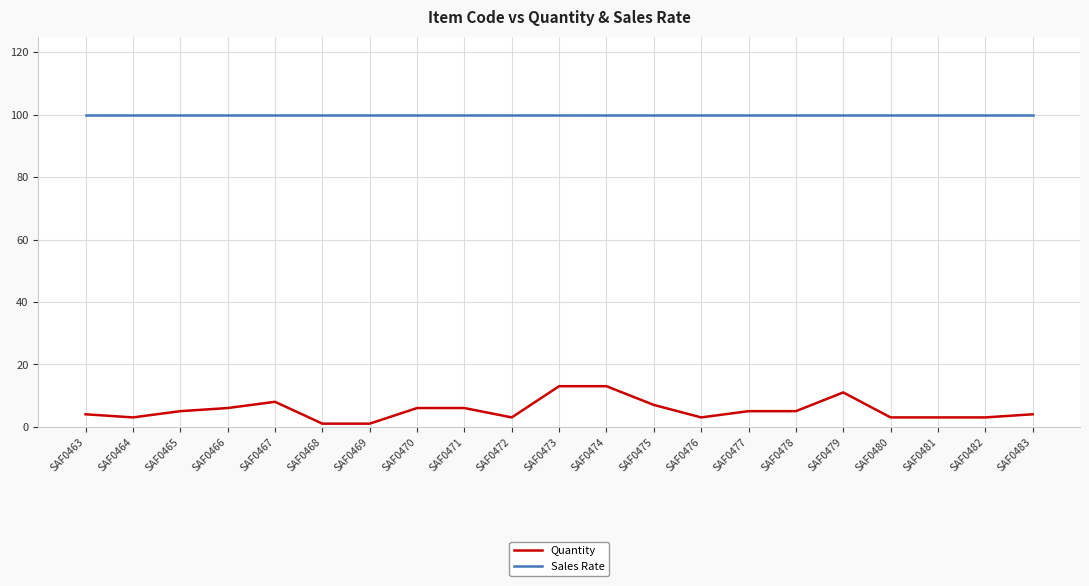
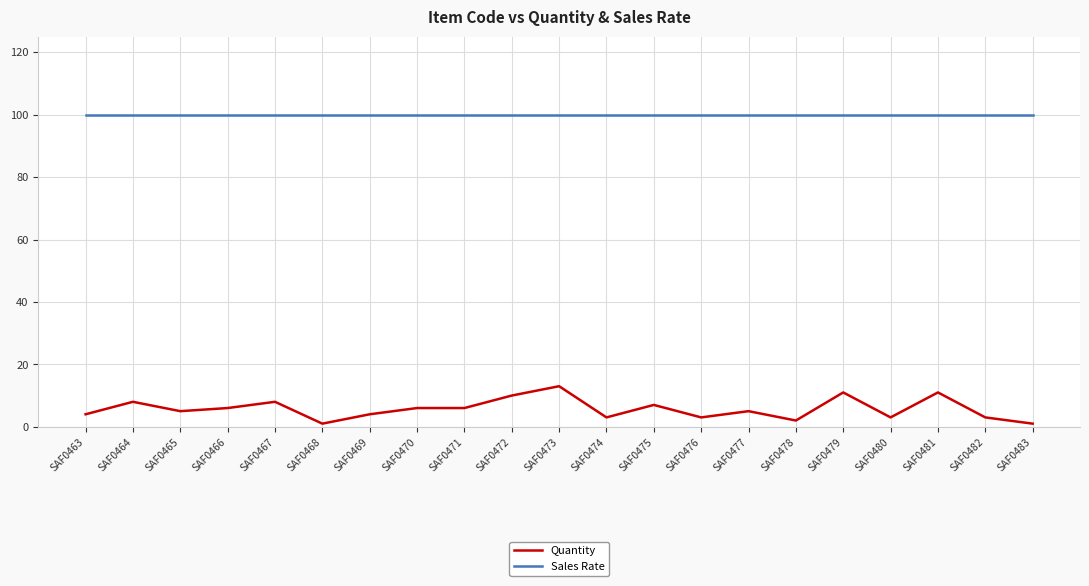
  {
    "Quantity": {
      "SAF0463": 4,
-     "SAF0464": 3,
+     "SAF0464": 8,
      "SAF0465": 5,
      "SAF0466": 6,
      "SAF0467": 8,
      "SAF0468": 1,
-     "SAF0469": 1,
+     "SAF0469": 4,
      "SAF0470": 6,
      "SAF0471": 6,
-     "SAF0472": 3,
+     "SAF0472": 10,
      "SAF0473": 13,
-     "SAF0474": 13,
+     "SAF0474": 3,
      "SAF0475": 7,
      "SAF0476": 3,
      "SAF0477": 5,
-     "SAF0478": 5,
+     "SAF0478": 2,
      "SAF0479": 11,
      "SAF0480": 3,
-     "SAF0481": 3,
+     "SAF0481": 11,
      "SAF0482": 3,
-     "SAF0483": 4
+     "SAF0483": 1
    },
    "Sales Rate": {
      "SAF0463": 100,
      "SAF0464": 100,
      "SAF0465": 100,
      "SAF0466": 100,
      "SAF0467": 100,
      "SAF0468": 100,
      "SAF0469": 100,
      "SAF0470": 100,
      "SAF0471": 100,
      "SAF0472": 100,
      "SAF0473": 100,
      "SAF0474": 100,
      "SAF0475": 100,
      "SAF0476": 100,
      "SAF0477": 100,
      "SAF0478": 100,
      "SAF0479": 100,
      "SAF0480": 100,
      "SAF0481": 100,
      "SAF0482": 100,
      "SAF0483": 100
    }
  }
